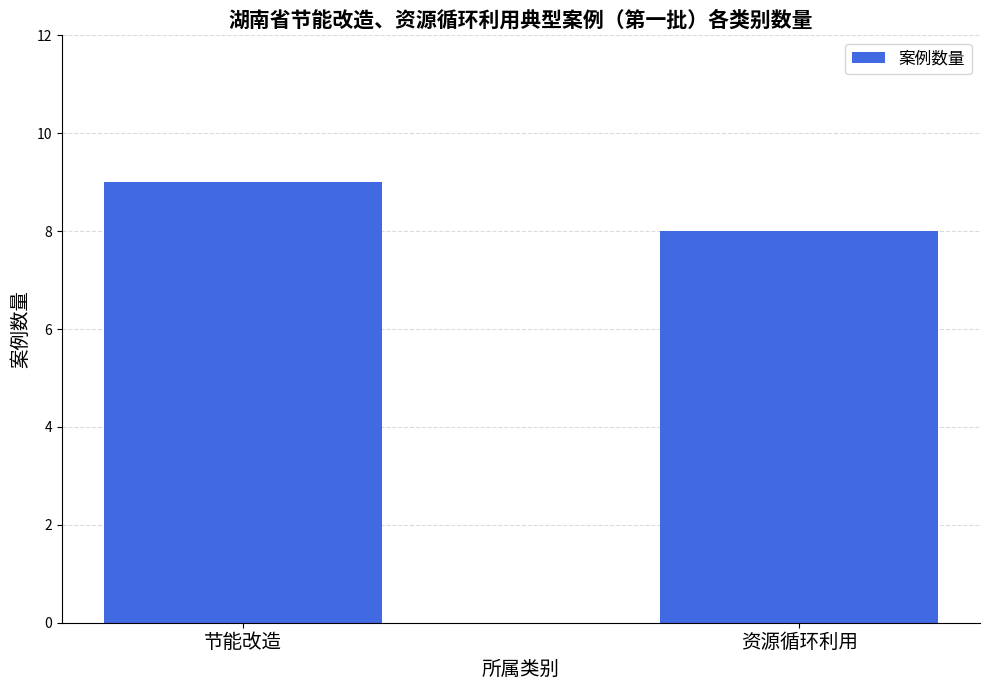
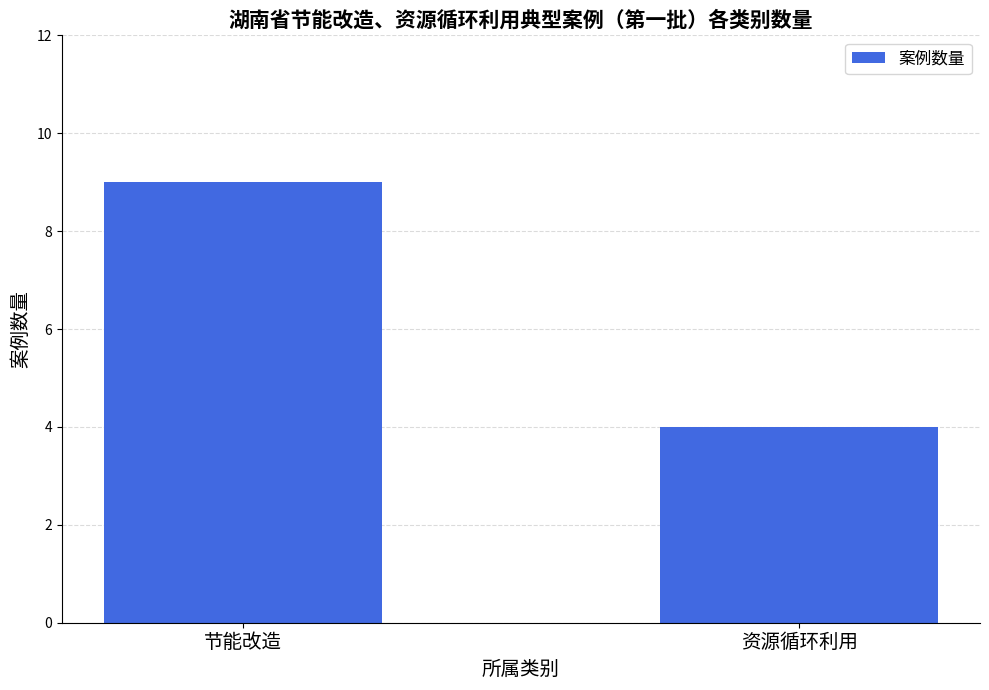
  {
    "节能改造": 9,
-   "资源循环利用": 8
+   "资源循环利用": 4
  }
